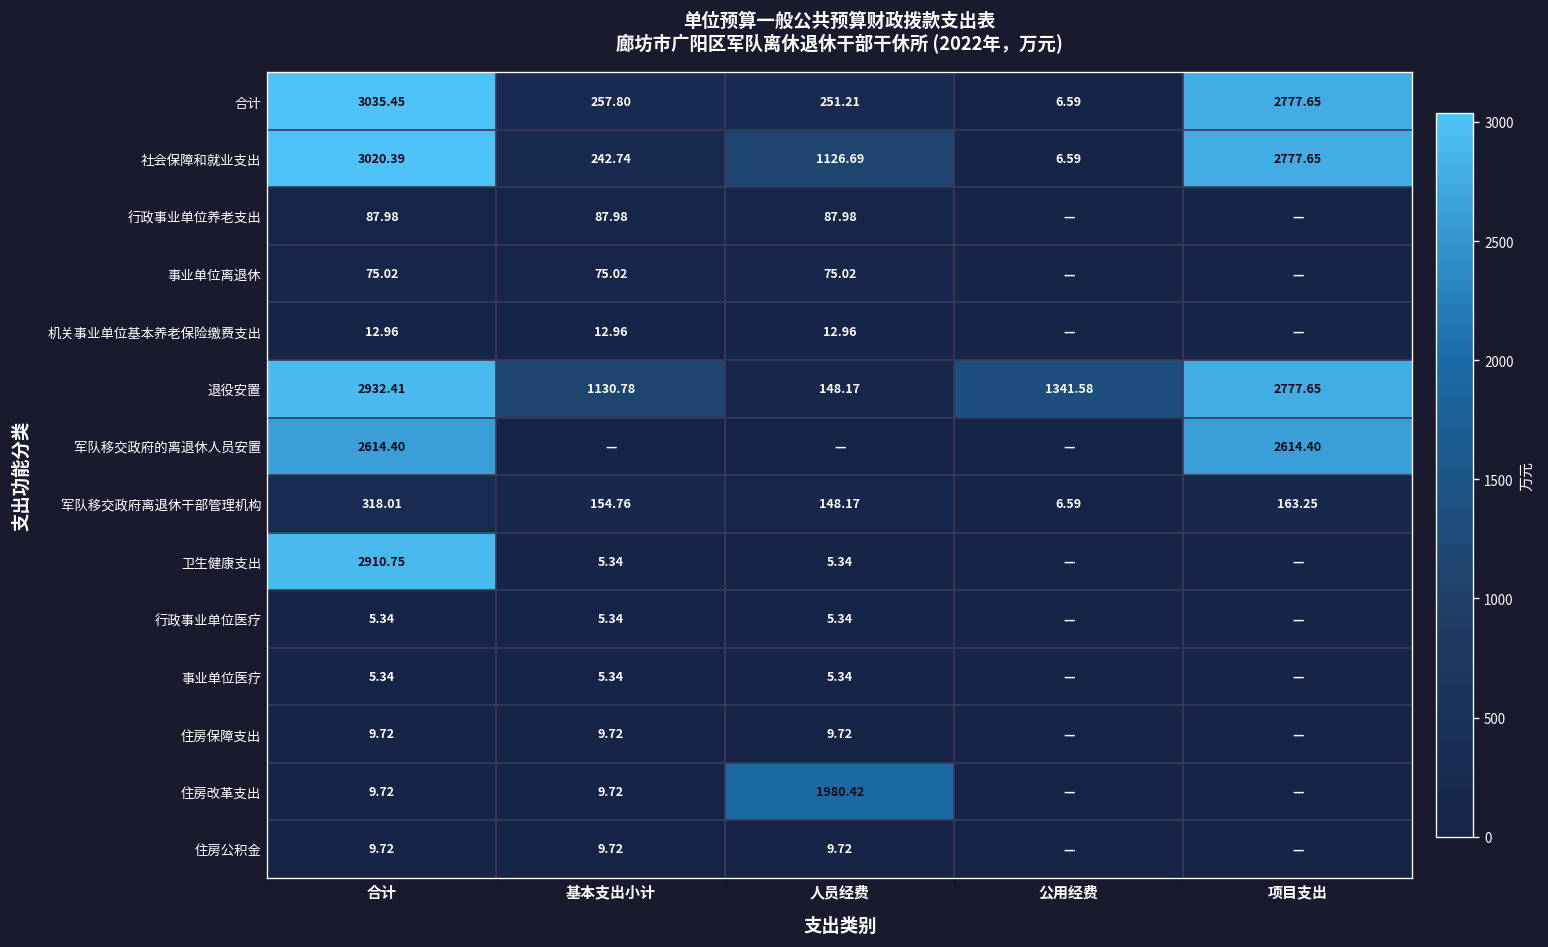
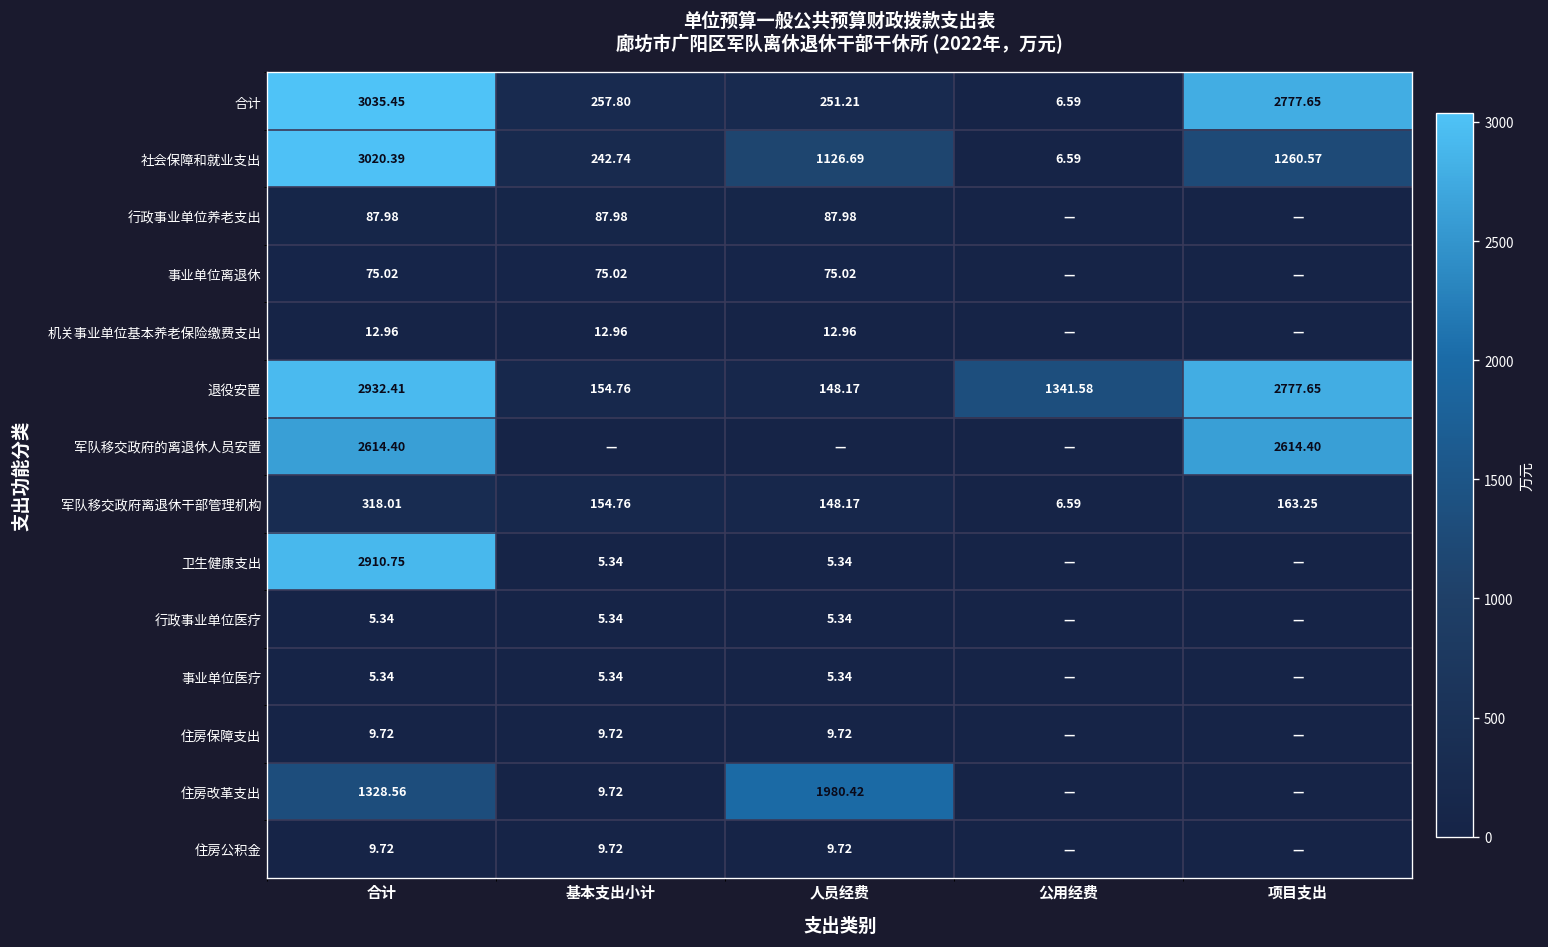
  {
    "合计": {
      "合计": 3035.45,
      "基本支出小计": 257.80,
      "人员经费": 251.21,
      "公用经费": 6.59,
      "项目支出": 2777.65
    },
    "社会保障和就业支出": {
      "合计": 3020.39,
      "基本支出小计": 242.74,
      "人员经费": 1126.69,
      "公用经费": 6.59,
-     "项目支出": 2777.65
+     "项目支出": 1260.57
    },
    "行政事业单位养老支出": {
      "合计": 87.98,
      "基本支出小计": 87.98,
      "人员经费": 87.98
    },
    "事业单位离退休": {
      "合计": 75.02,
      "基本支出小计": 75.02,
      "人员经费": 75.02
    },
    "机关事业单位基本养老保险缴费支出": {
      "合计": 12.96,
      "基本支出小计": 12.96,
      "人员经费": 12.96
    },
    "退役安置": {
      "合计": 2932.41,
-     "基本支出小计": 1130.78,
+     "基本支出小计": 154.76,
      "人员经费": 148.17,
      "公用经费": 1341.58,
      "项目支出": 2777.65
    },
    "军队移交政府的离退休人员安置": {
      "合计": 2614.40,
      "项目支出": 2614.40
    },
    "军队移交政府离退休干部管理机构": {
      "合计": 318.01,
      "基本支出小计": 154.76,
      "人员经费": 148.17,
      "公用经费": 6.59,
      "项目支出": 163.25
    },
    "卫生健康支出": {
      "合计": 2910.75,
      "基本支出小计": 5.34,
      "人员经费": 5.34
    },
    "行政事业单位医疗": {
      "合计": 5.34,
      "基本支出小计": 5.34,
      "人员经费": 5.34
    },
    "事业单位医疗": {
      "合计": 5.34,
      "基本支出小计": 5.34,
      "人员经费": 5.34
    },
    "住房保障支出": {
      "合计": 9.72,
      "基本支出小计": 9.72,
      "人员经费": 9.72
    },
    "住房改革支出": {
-     "合计": 9.72,
+     "合计": 1328.56,
      "基本支出小计": 9.72,
      "人员经费": 1980.42
    },
    "住房公积金": {
      "合计": 9.72,
      "基本支出小计": 9.72,
      "人员经费": 9.72
    }
  }
